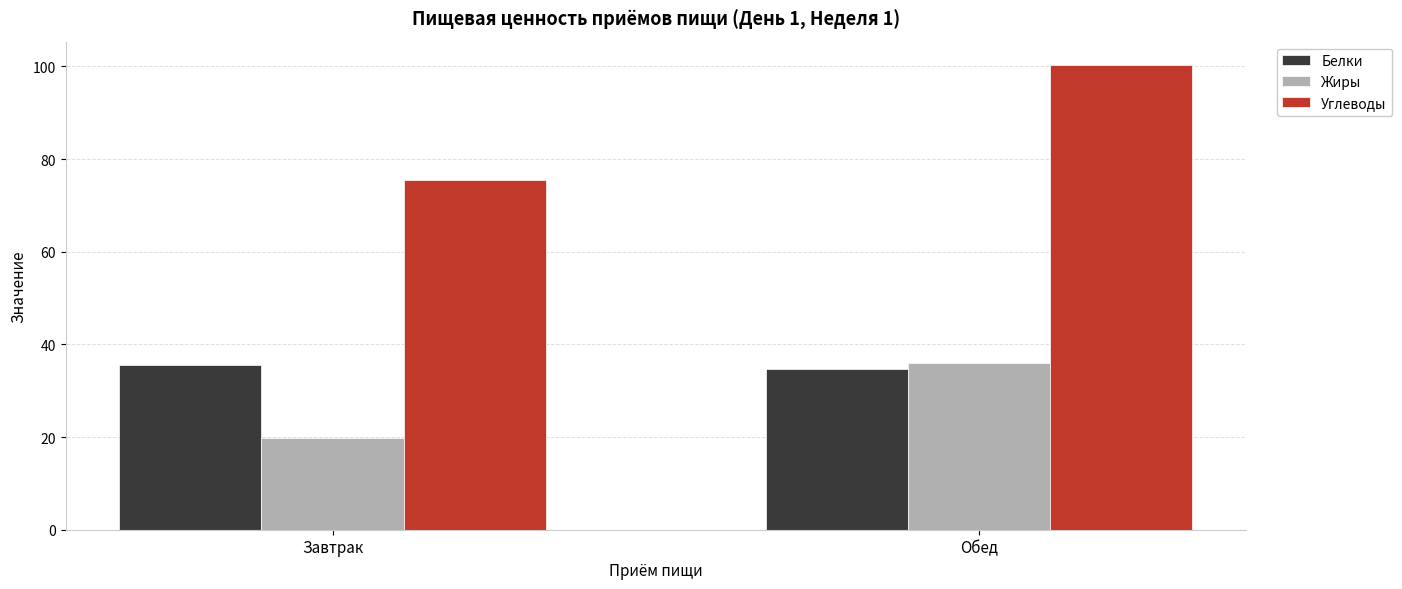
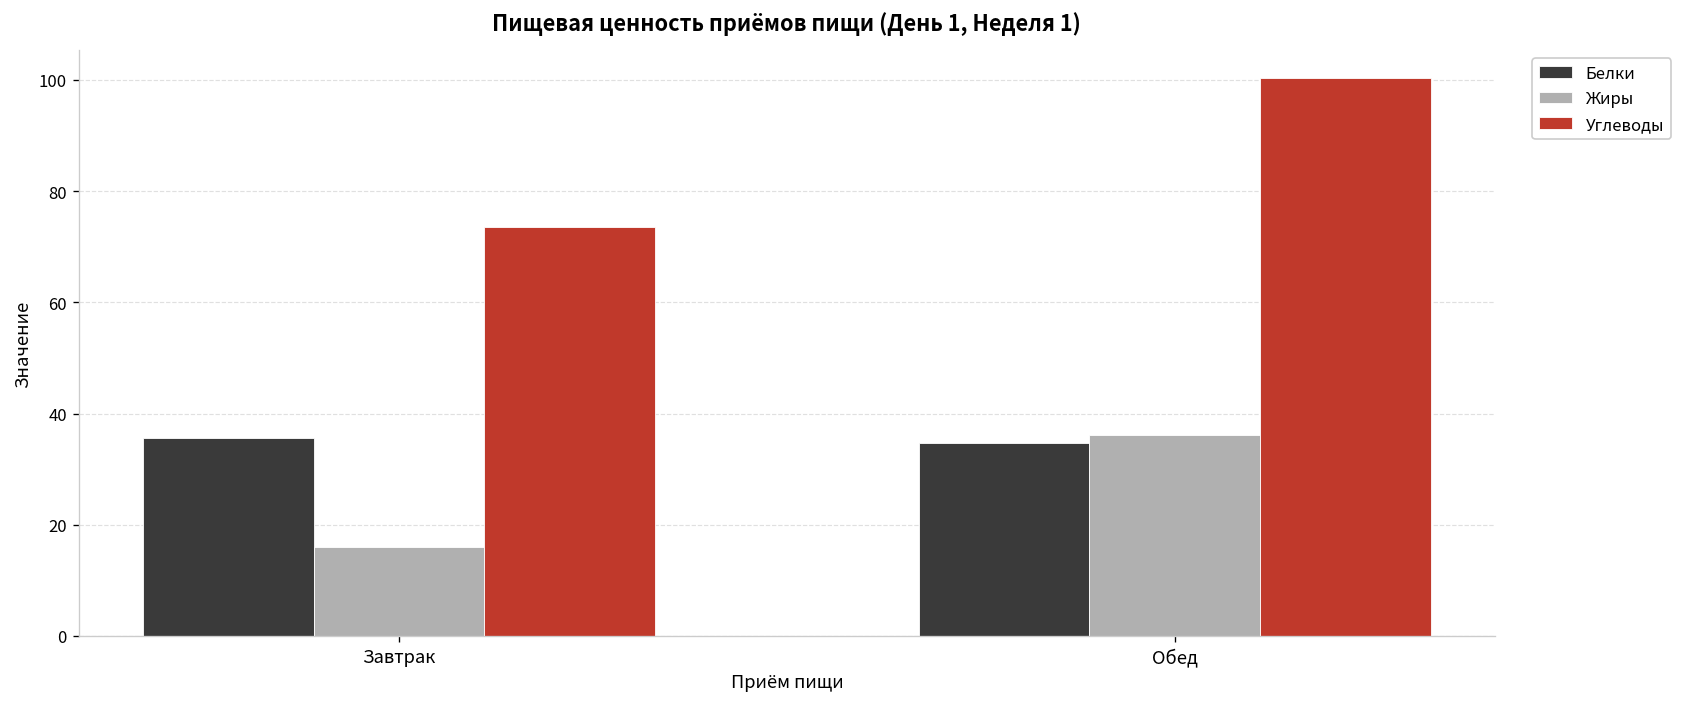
  {
    "Белки": {
      "Завтрак": 36,
      "Обед": 35
    },
    "Жиры": {
-     "Завтрак": 20,
+     "Завтрак": 16,
      "Обед": 36
    },
    "Углеводы": {
-     "Завтрак": 76,
+     "Завтрак": 73,
      "Обед": 100
    }
  }
